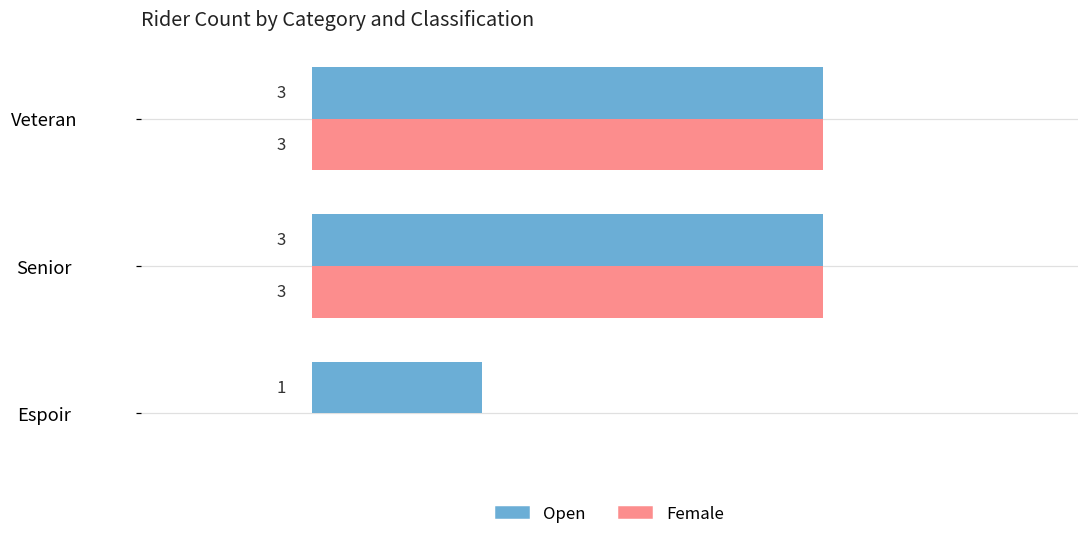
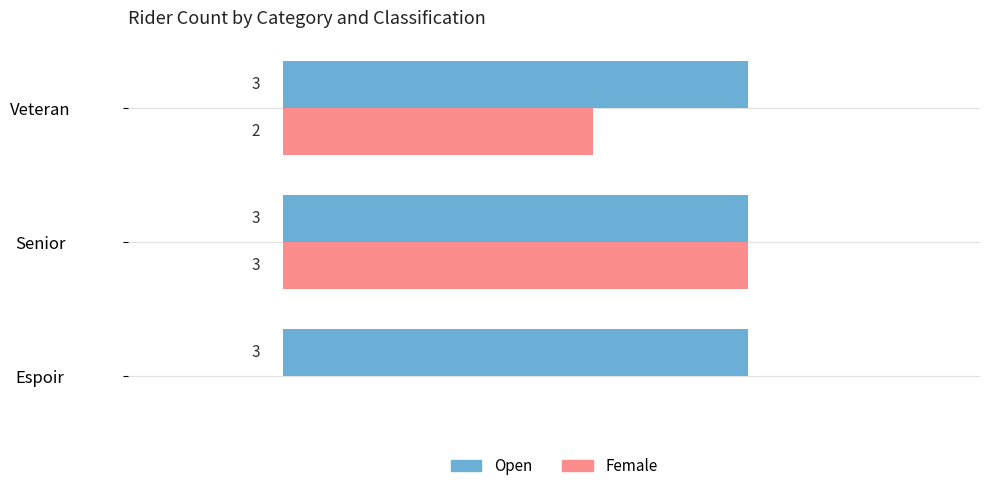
  {
    "Open": {
-     "Espoir": 1
+     "Espoir": 3
    },
    "Female": {
-     "Veteran": 3
+     "Veteran": 2
    }
  }
